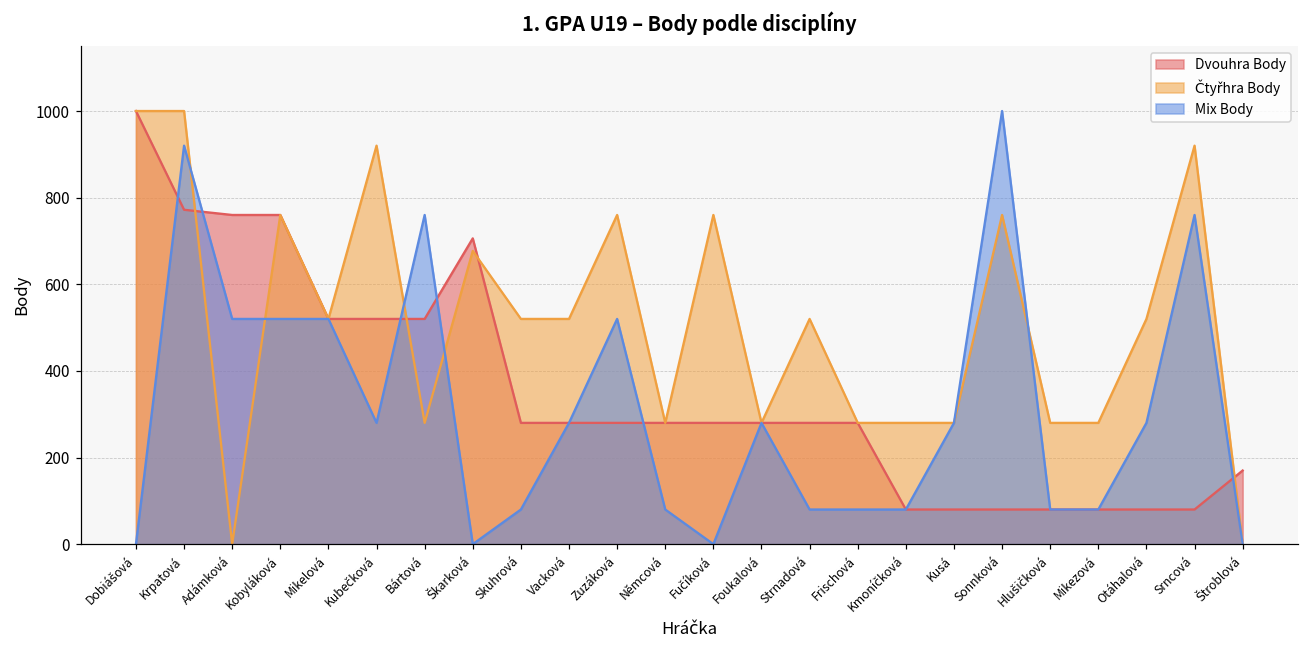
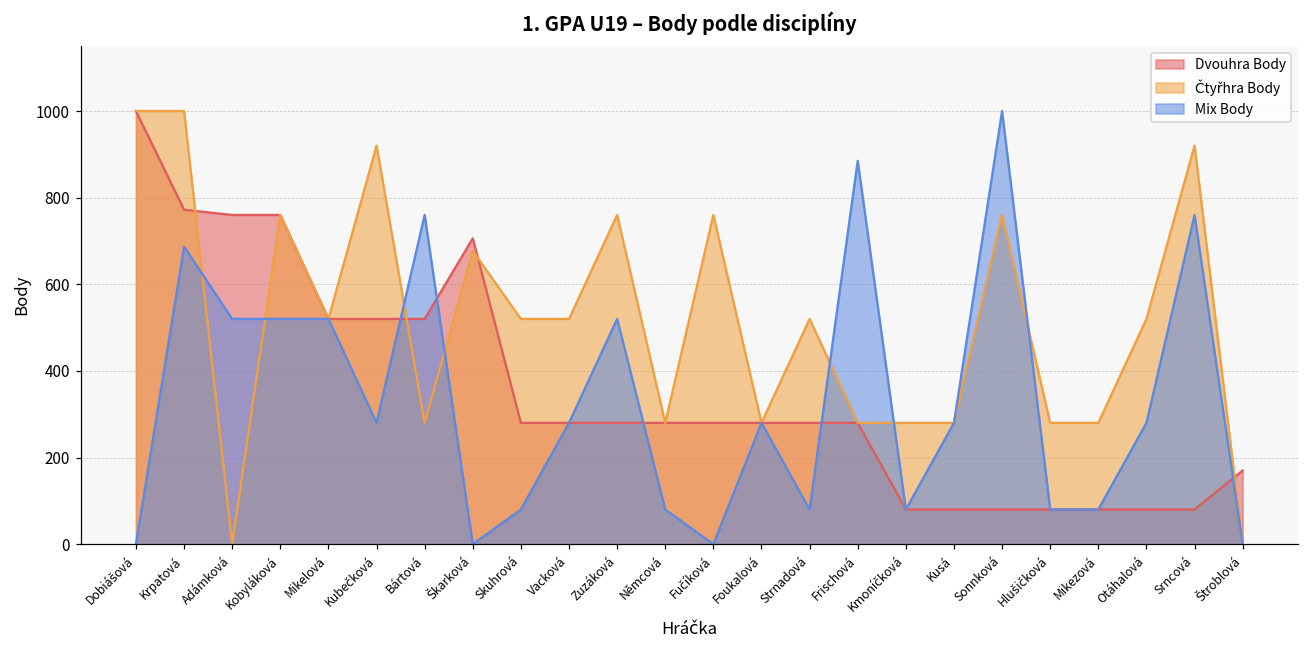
  {
    "Dvouhra Body": {
      "Krpatová": 770,
      "Adámková": 760,
      "Kubečková": 520,
      "Bártová": 520,
      "Škarková": 710,
      "Skuhrová": 280,
      "Zuzáková": 280,
      "Fučíková": 280,
      "Strnadová": 280,
      "Kusá": 80,
      "Sonnková": 80,
      "Otáhalová": 80,
      "Srncová": 80,
      "Štroblová": 170
    },
    "Čtyřhra Body": {
      "Krpatová": 1000,
      "Adámková": 0,
      "Kubečková": 920,
      "Bártová": 280,
      "Škarková": 680,
      "Skuhrová": 520,
      "Vacková": 520,
      "Zuzáková": 760,
      "Fučíková": 760,
      "Strnadová": 520,
      "Kmoníčková": 280,
      "Sonnková": 760,
      "Hlušičková": 280,
      "Mikezová": 280,
      "Otáhalová": 520,
      "Srncová": 920
    },
    "Mix Body": {
      "Dobiášová": 0,
-     "Krpatová": 920,
+     "Krpatová": 690,
      "Adámková": 520,
      "Kobyláková": 520,
      "Kubečková": 280,
      "Bártová": 760,
      "Škarková": 0,
      "Skuhrová": 80,
      "Zuzáková": 520,
      "Němcová": 80,
      "Fučíková": 0,
      "Strnadová": 80,
-     "Frischová": 80,
+     "Frischová": 890,
      "Sonnková": 1000,
      "Otáhalová": 280,
      "Srncová": 760
    }
  }
